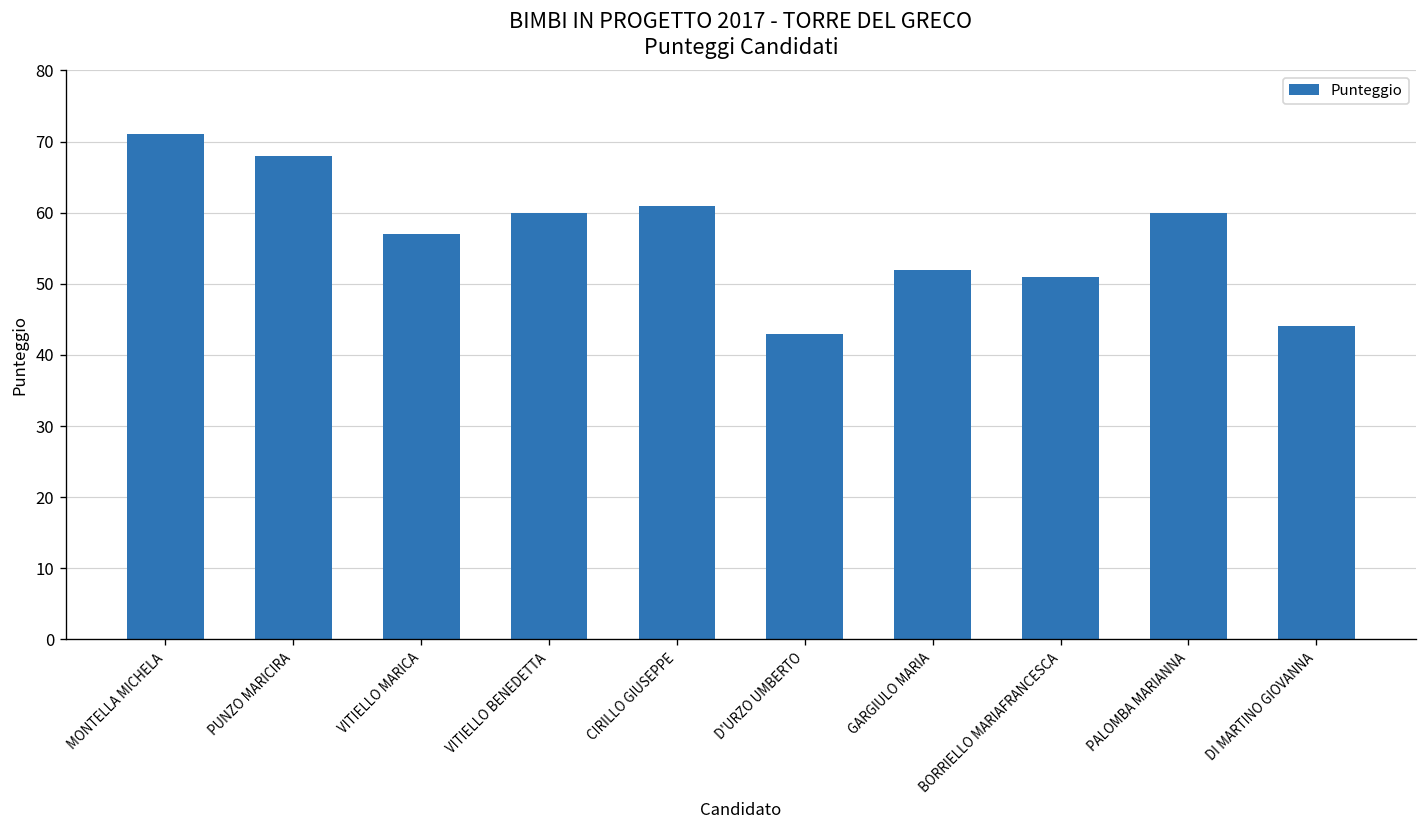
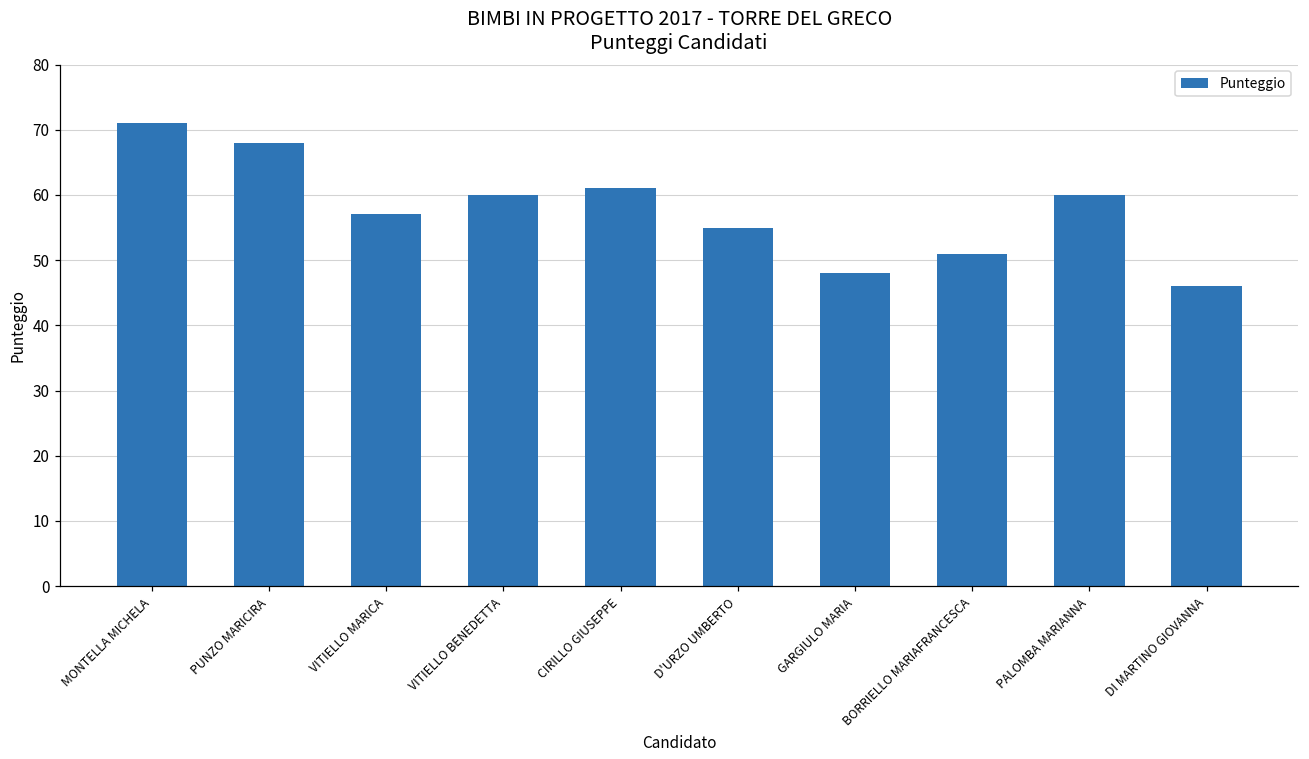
  {
    "MONTELLA MICHELA": 71,
    "PUNZO MARICIRA": 68,
    "VITIELLO MARICA": 57,
    "VITIELLO BENEDETTA": 60,
    "CIRILLO GIUSEPPE": 61,
-   "D'URZO UMBERTO": 43,
-   "GARGIULO MARIA": 52,
+   "D'URZO UMBERTO": 55,
+   "GARGIULO MARIA": 48,
    "BORRIELLO MARIAFRANCESCA": 51,
    "PALOMBA MARIANNA": 60,
-   "DI MARTINO GIOVANNA": 44
+   "DI MARTINO GIOVANNA": 46
  }
